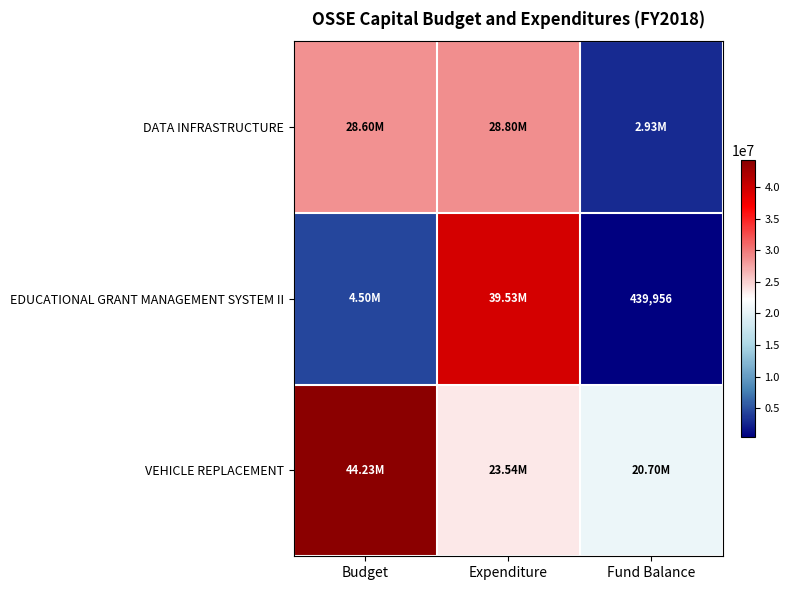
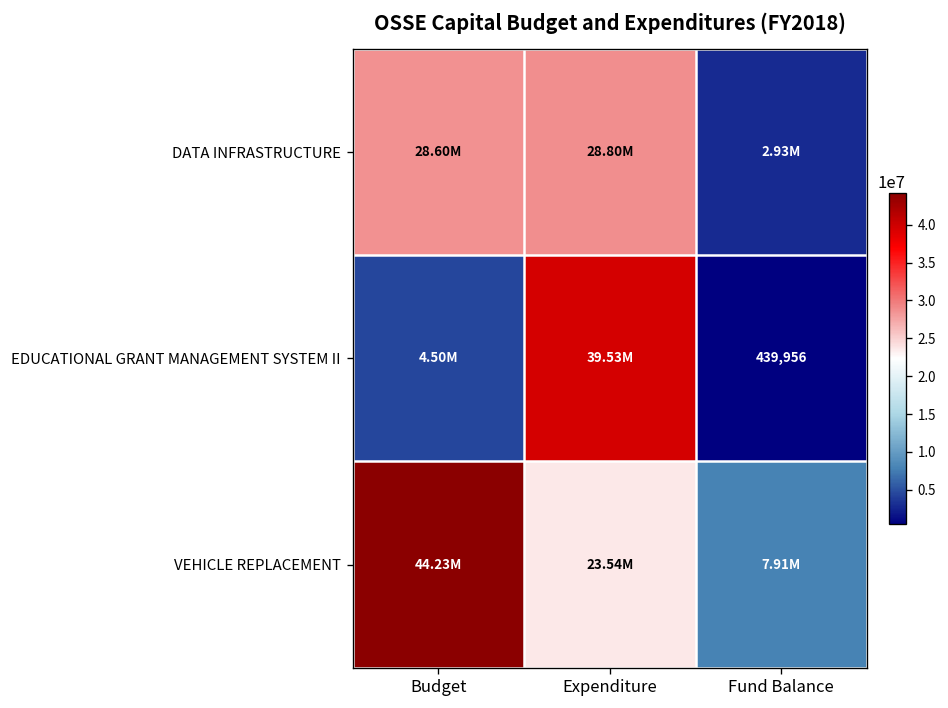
  {
    "DATA INFRASTRUCTURE": {
      "Budget": "28.60M",
      "Expenditure": "28.80M",
      "Fund Balance": "2.93M"
    },
    "EDUCATIONAL GRANT MANAGEMENT SYSTEM II": {
      "Budget": "4.50M",
      "Expenditure": "39.53M",
      "Fund Balance": "439,956"
    },
    "VEHICLE REPLACEMENT": {
      "Budget": "44.23M",
      "Expenditure": "23.54M",
-     "Fund Balance": "20.70M"
+     "Fund Balance": "7.91M"
    }
  }
